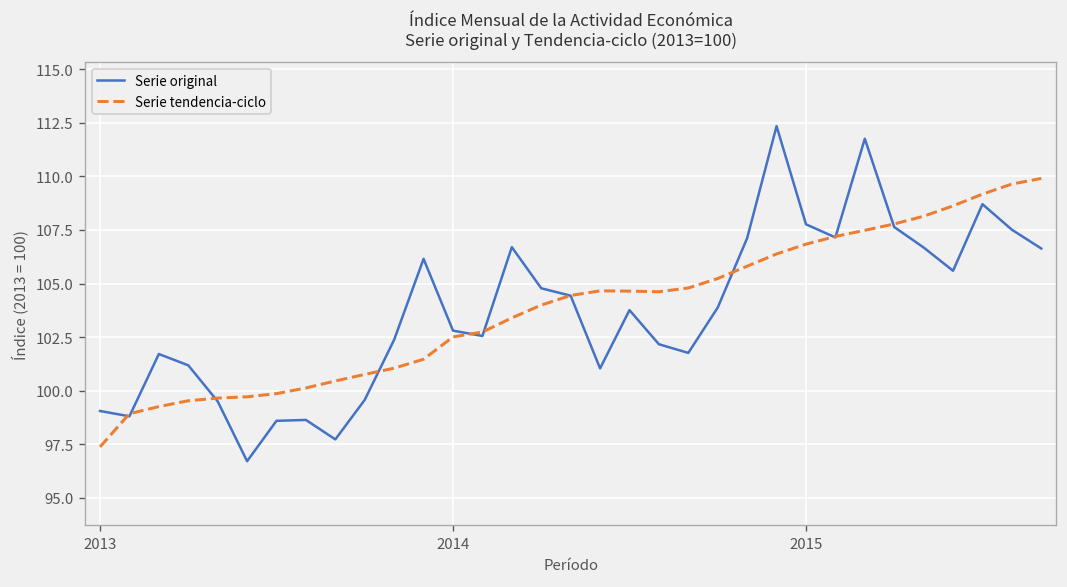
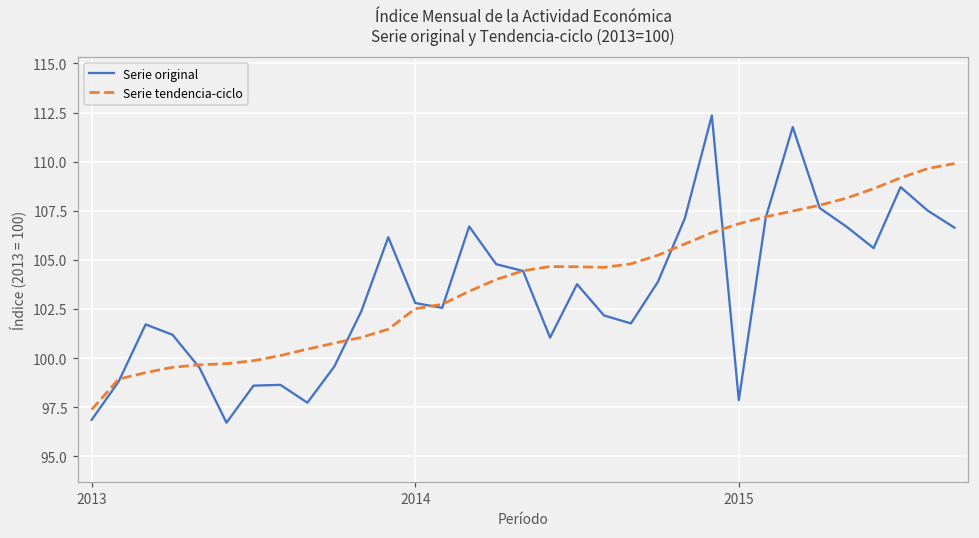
  {
    "Serie original": {
-     "2013": 99.1,
+     "2013": 96.9,
      "2014": 102.8,
-     "2015": 107.8
+     "2015": 97.9
    },
    "Serie tendencia-ciclo": {
      "2013": 97.4,
      "2014": 102.5,
      "2015": 106.8
    }
  }
